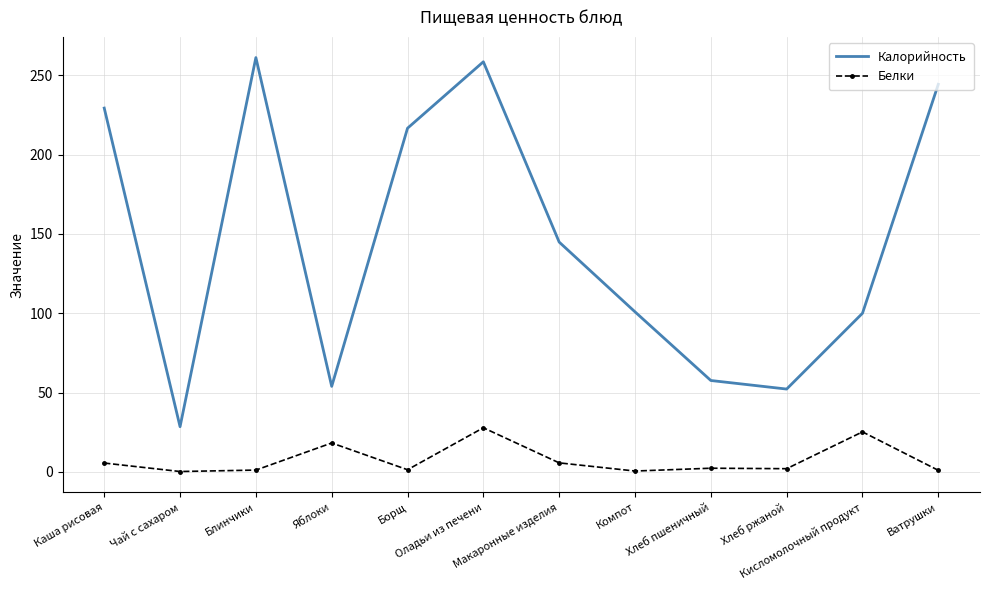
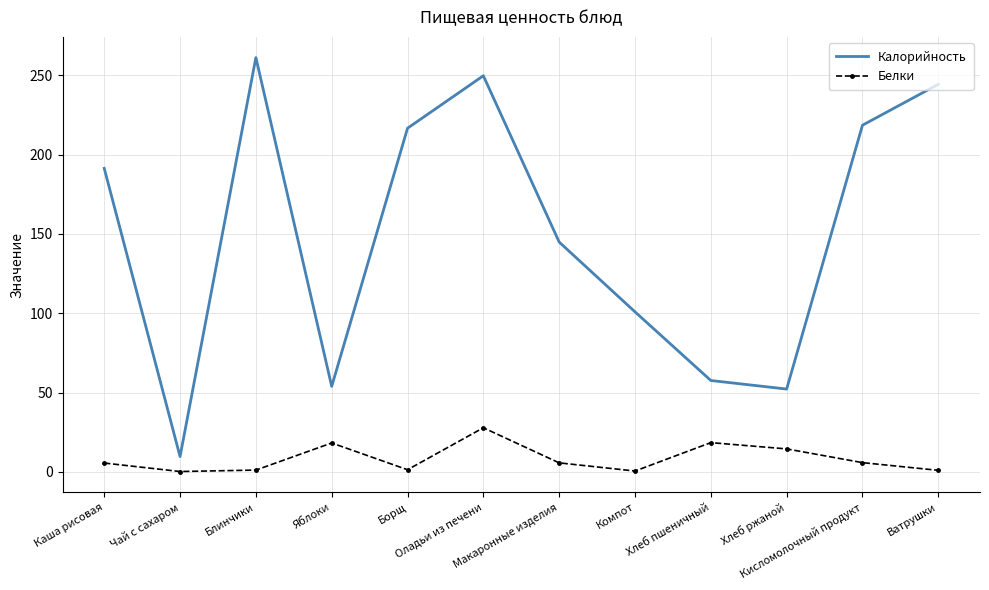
  {
    "Калорийность": {
-     "Каша рисовая": 229,
-     "Чай с сахаром": 28,
+     "Каша рисовая": 191,
+     "Чай с сахаром": 10,
      "Блинчики": 261,
      "Яблоки": 54,
      "Борщ": 217,
-     "Оладьи из печени": 259,
+     "Оладьи из печени": 250,
      "Макаронные изделия": 145,
      "Компот": 101,
      "Хлеб пшеничный": 58,
      "Хлеб ржаной": 52,
-     "Кисломолочный продукт": 100
+     "Кисломолочный продукт": 219
    },
    "Белки": {
      "Каша рисовая": 6,
      "Чай с сахаром": 0,
      "Блинчики": 1,
      "Яблоки": 18,
      "Борщ": 1,
      "Оладьи из печени": 28,
      "Макаронные изделия": 6,
      "Компот": 1,
-     "Хлеб пшеничный": 2,
-     "Хлеб ржаной": 2,
-     "Кисломолочный продукт": 25,
+     "Хлеб пшеничный": 18,
+     "Хлеб ржаной": 14,
+     "Кисломолочный продукт": 6,
      "Ватрушки": 1
    }
  }
